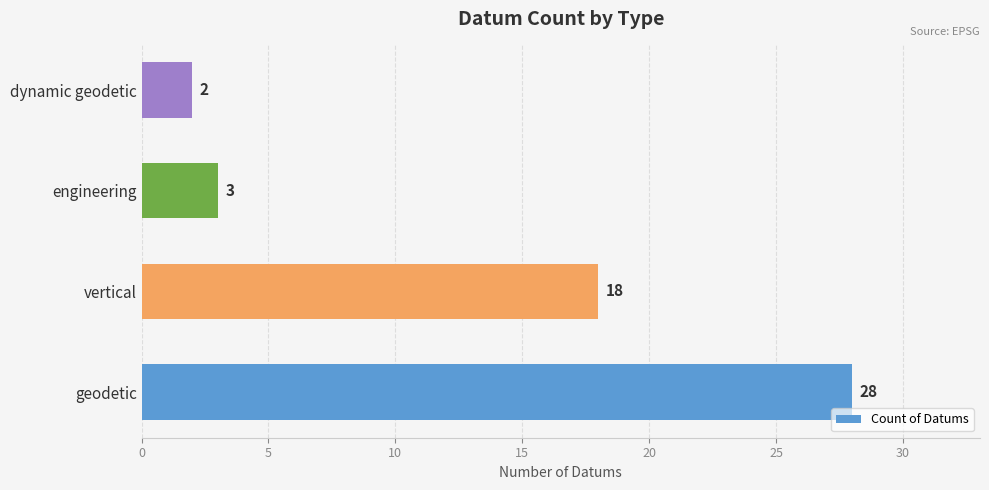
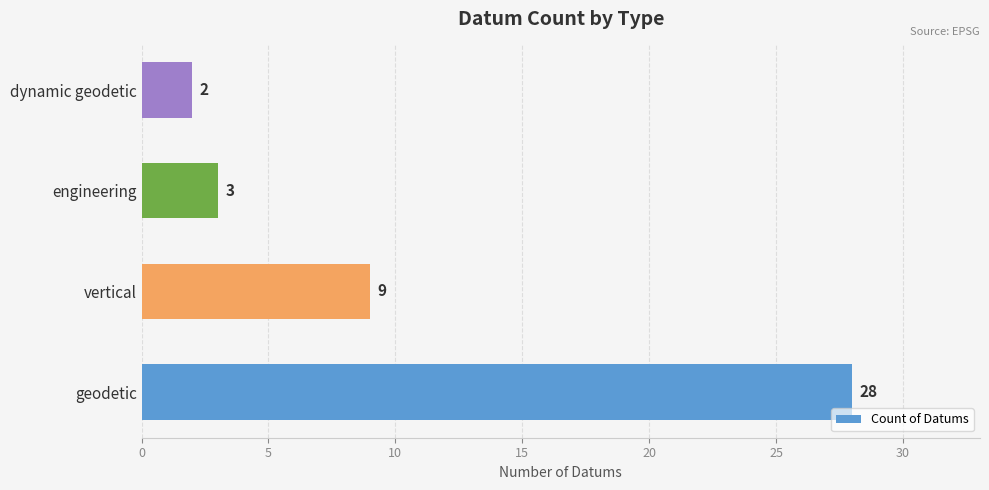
  {
    "dynamic geodetic": 2,
    "engineering": 3,
-   "vertical": 18,
+   "vertical": 9,
    "geodetic": 28
  }
